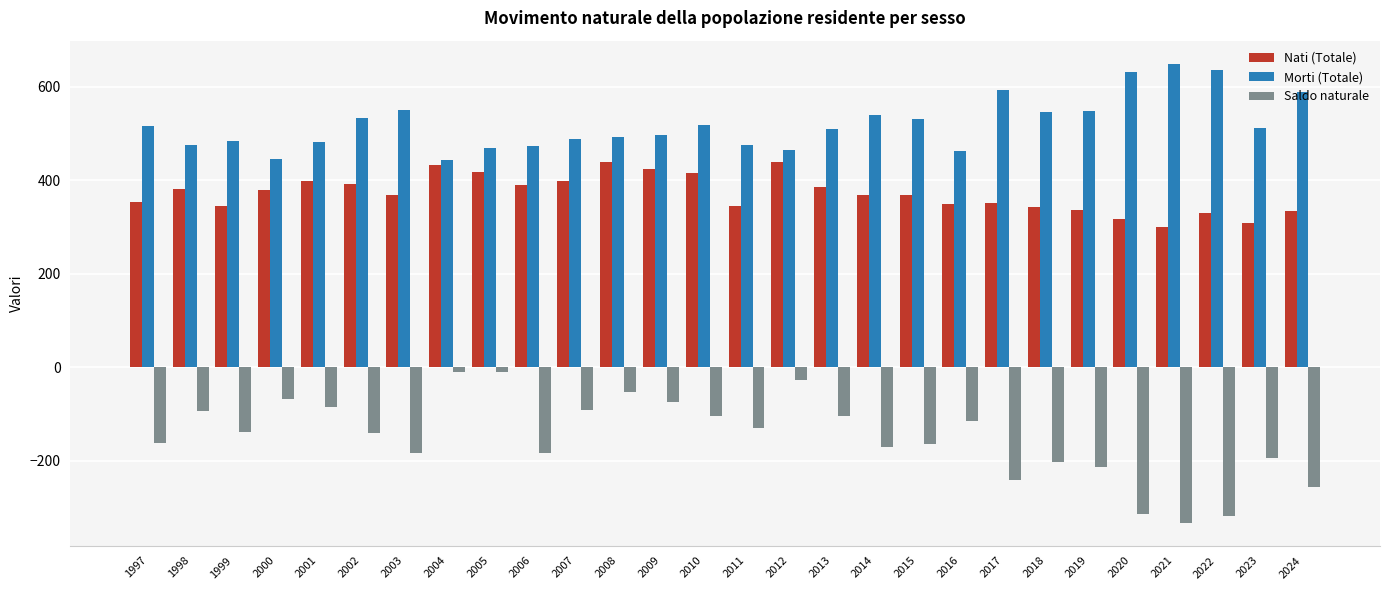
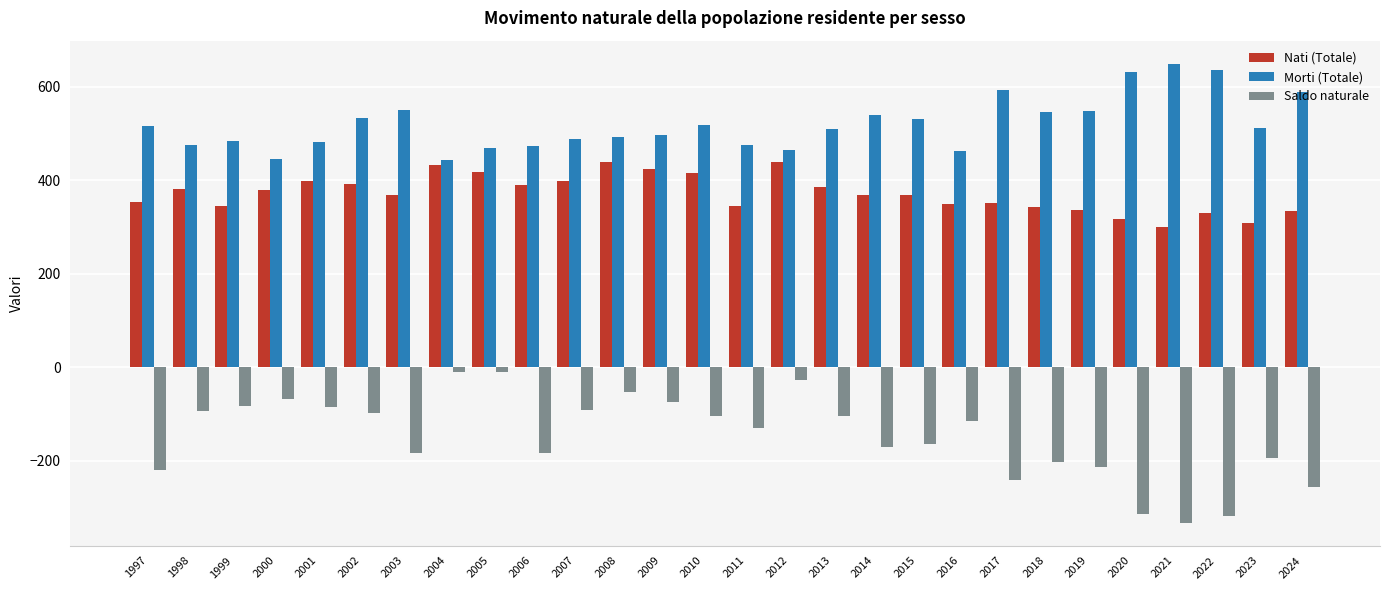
  {
    "Nati (Totale)": {
      "1997": 350,
      "1998": 380,
      "1999": 350,
      "2000": 380,
      "2001": 400,
      "2002": 390,
      "2003": 370,
      "2004": 430,
      "2005": 420,
      "2006": 390,
      "2007": 400,
      "2008": 440,
      "2009": 420,
      "2010": 420,
      "2011": 350,
      "2012": 440,
      "2013": 390,
      "2014": 370,
      "2015": 370,
      "2016": 350,
      "2017": 350,
      "2018": 340,
      "2019": 340,
      "2020": 320,
      "2021": 300,
      "2022": 330,
      "2023": 310,
      "2024": 330
    },
    "Morti (Totale)": {
      "1997": 520,
      "1998": 480,
      "1999": 480,
      "2000": 450,
      "2001": 480,
      "2002": 530,
      "2003": 550,
      "2004": 440,
      "2005": 470,
      "2006": 470,
      "2007": 490,
      "2008": 490,
      "2009": 500,
      "2010": 520,
      "2011": 480,
      "2012": 470,
      "2013": 510,
      "2014": 540,
      "2015": 530,
      "2016": 460,
      "2017": 590,
      "2018": 550,
      "2019": 550,
      "2020": 630,
      "2021": 650,
      "2022": 640,
      "2023": 510,
      "2024": 590
    },
    "Saldo naturale": {
-     "1997": -160,
+     "1997": -220,
      "1998": -90,
-     "1999": -140,
+     "1999": -80,
      "2000": -70,
      "2001": -80,
-     "2002": -140,
+     "2002": -100,
      "2003": -180,
      "2004": -10,
      "2005": -10,
      "2006": -180,
      "2007": -90,
      "2008": -50,
      "2009": -70,
      "2010": -100,
      "2011": -130,
      "2012": -30,
      "2013": -100,
      "2014": -170,
      "2015": -160,
      "2016": -110,
      "2017": -240,
      "2018": -200,
      "2019": -210,
      "2020": -310,
      "2021": -330,
      "2022": -320,
      "2023": -190,
      "2024": -260
    }
  }
